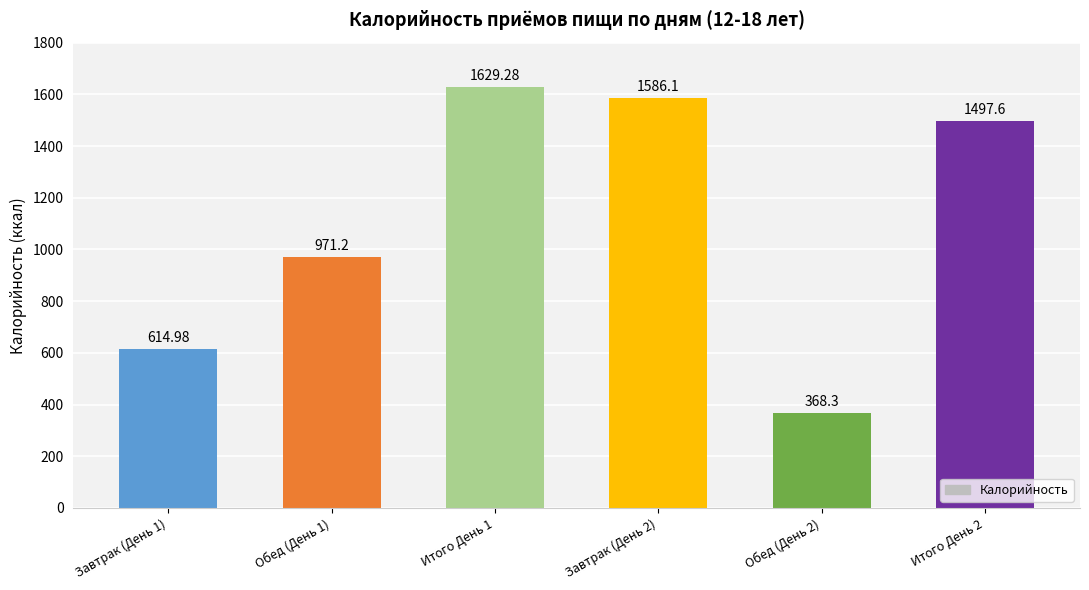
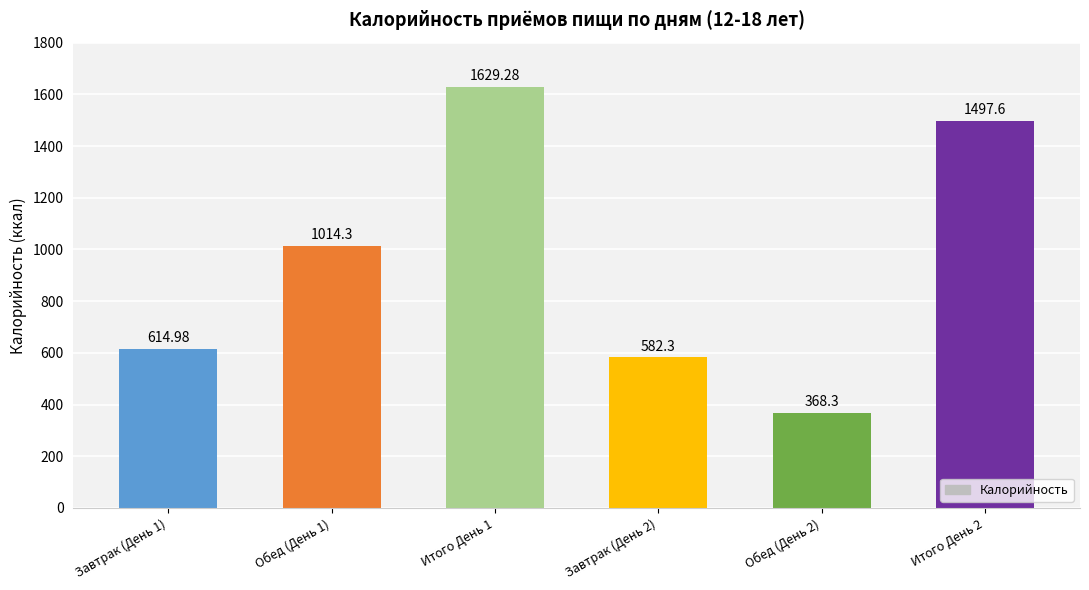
  {
    "Завтрак (День 1)": 614.98,
-   "Обед (День 1)": 971.2,
+   "Обед (День 1)": 1014.3,
    "Итого День 1": 1629.28,
-   "Завтрак (День 2)": 1586.1,
+   "Завтрак (День 2)": 582.3,
    "Обед (День 2)": 368.3,
    "Итого День 2": 1497.6
  }
